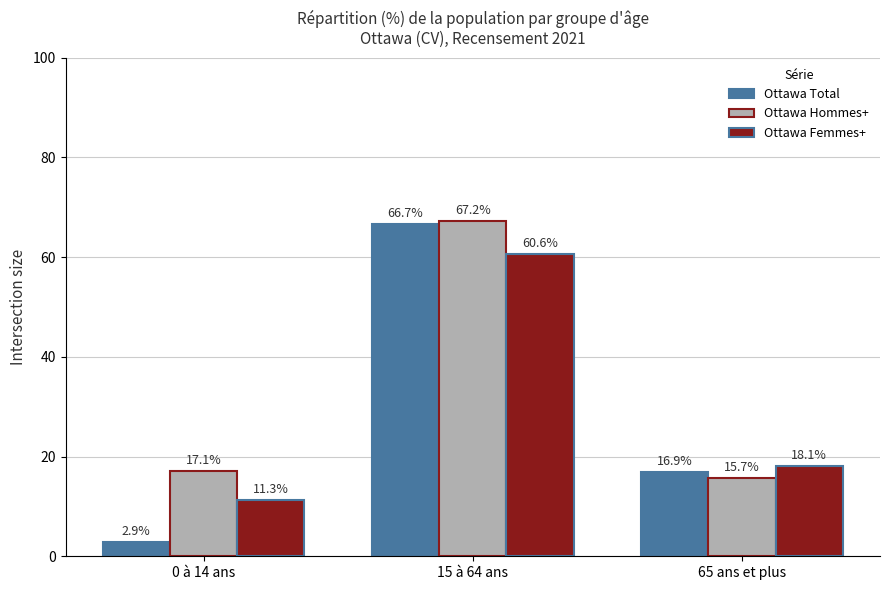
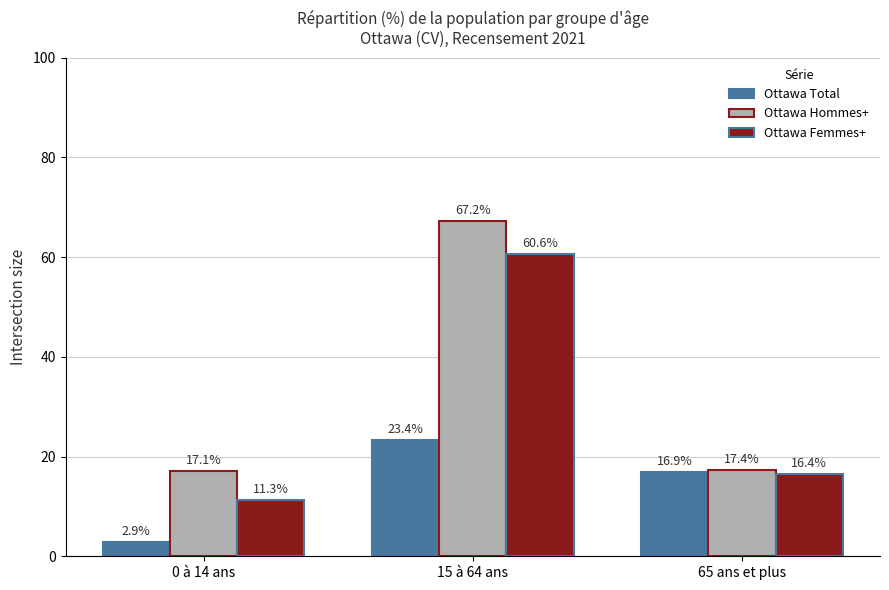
  {
    "Ottawa Total": {
      "0 à 14 ans": "2.9%",
-     "15 à 64 ans": "66.7%",
+     "15 à 64 ans": "23.4%",
      "65 ans et plus": "16.9%"
    },
    "Ottawa Hommes+": {
      "0 à 14 ans": "17.1%",
      "15 à 64 ans": "67.2%",
-     "65 ans et plus": "15.7%"
+     "65 ans et plus": "17.4%"
    },
    "Ottawa Femmes+": {
      "0 à 14 ans": "11.3%",
      "15 à 64 ans": "60.6%",
-     "65 ans et plus": "18.1%"
+     "65 ans et plus": "16.4%"
    }
  }
